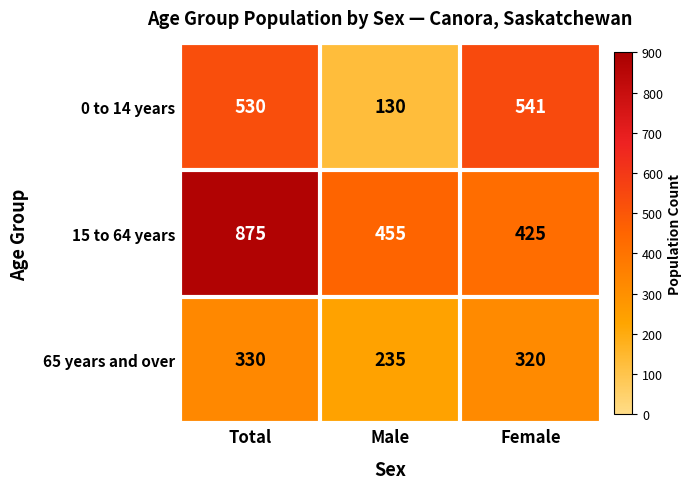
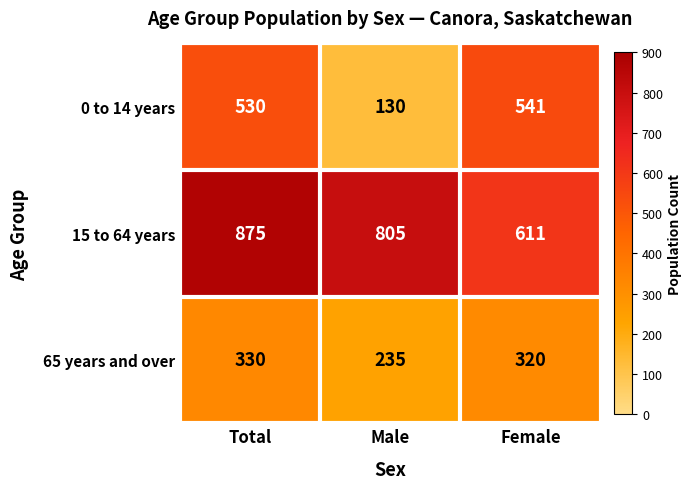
  {
    "0 to 14 years": {
      "Total": 530,
      "Male": 130,
      "Female": 541
    },
    "15 to 64 years": {
      "Total": 875,
-     "Male": 455,
-     "Female": 425
+     "Male": 805,
+     "Female": 611
    },
    "65 years and over": {
      "Total": 330,
      "Male": 235,
      "Female": 320
    }
  }
